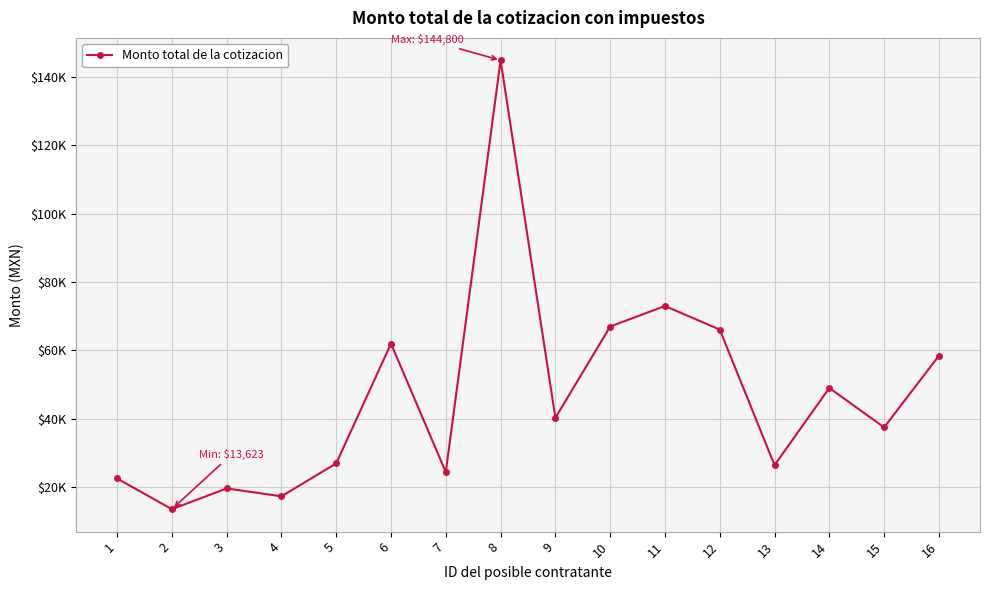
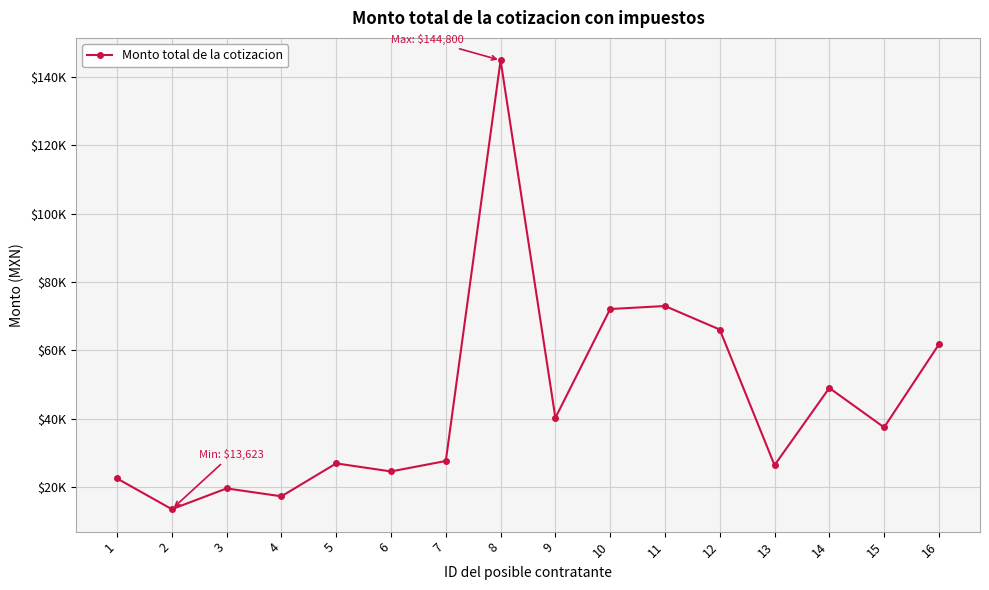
  {
    "1": "$23000",
    "2": "$14000",
    "4": "$17000",
    "5": "$27000",
-   "6": "$62000",
-   "7": "$24000",
+   "6": "$25000",
+   "7": "$28000",
    "9": "$40000",
-   "10": "$67000",
+   "10": "$72000",
    "11": "$73000",
    "12": "$66000",
    "13": "$26000",
    "14": "$49000",
    "15": "$38000",
-   "16": "$58000"
+   "16": "$62000"
  }
